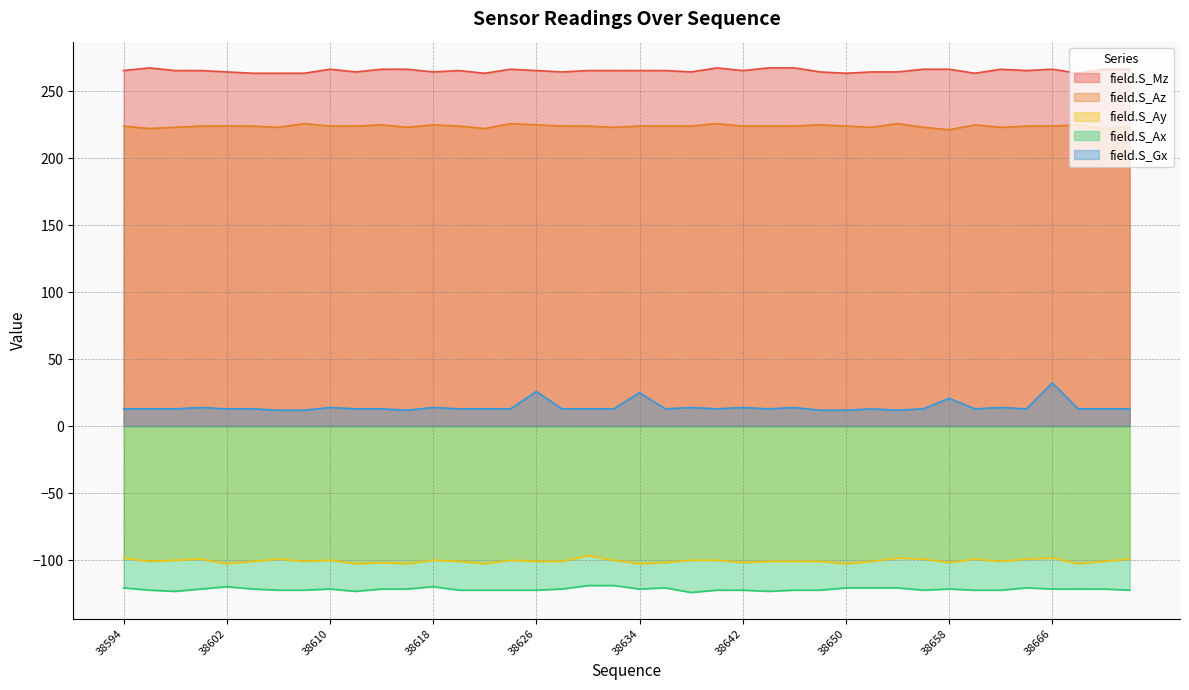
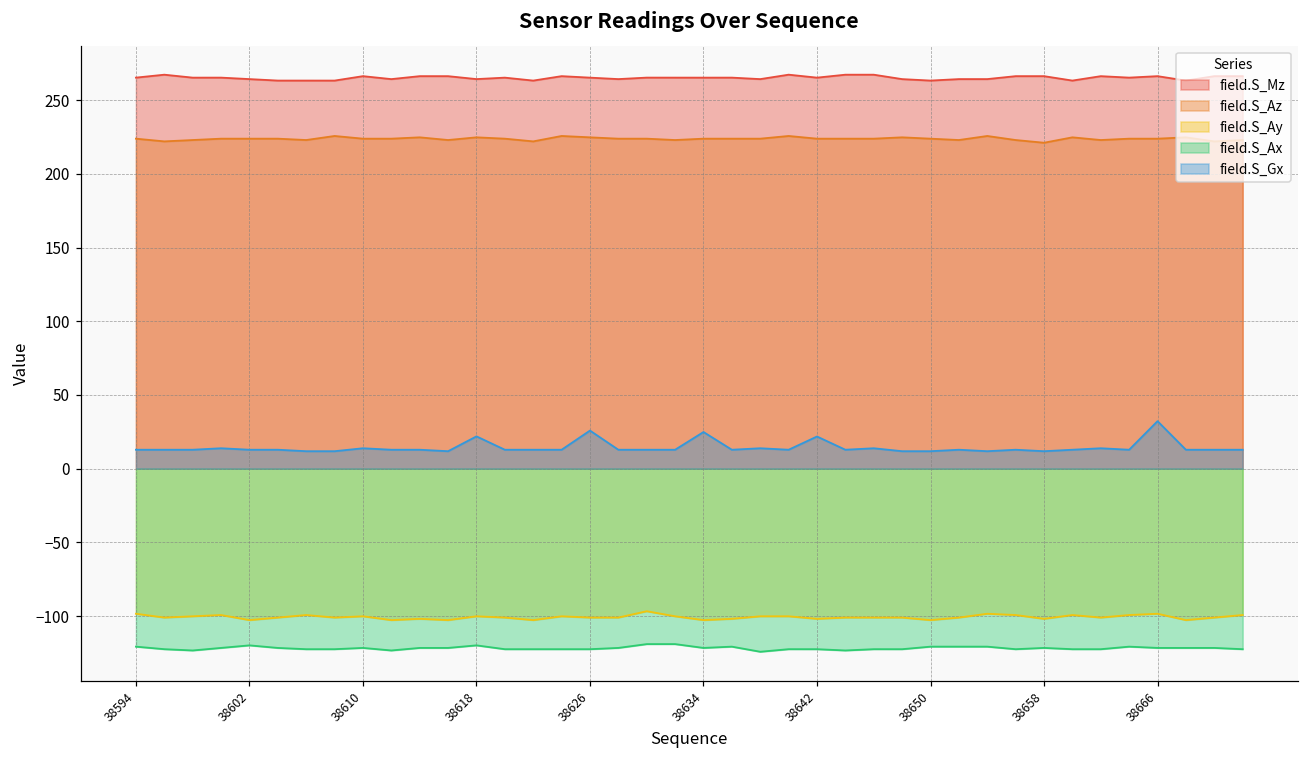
  {
    "field.S_Gx": {
      "38594": 13,
      "38602": 13,
      "38610": 14,
-     "38618": 14,
+     "38618": 22,
      "38626": 26,
      "38634": 25,
-     "38642": 14,
+     "38642": 22,
      "38650": 12,
-     "38658": 21,
+     "38658": 12,
      "38666": 32
    }
  }
